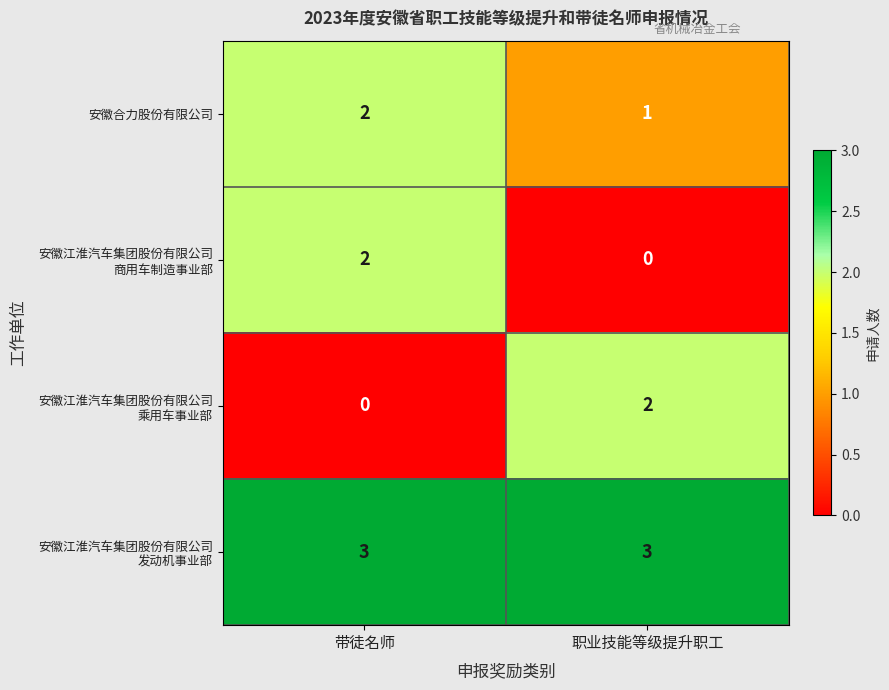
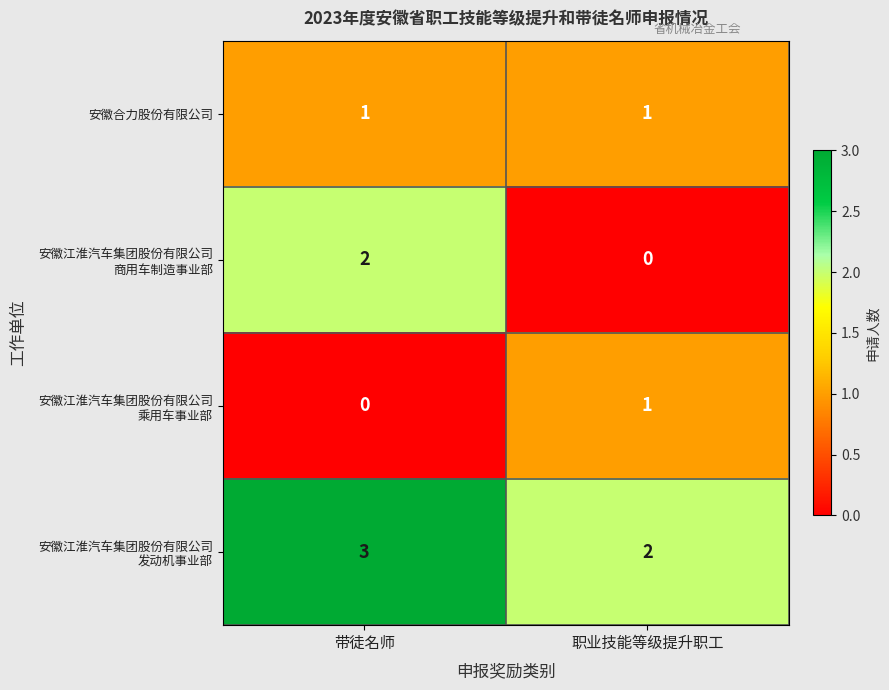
  {
    "安徽合力股份有限公司": {
-     "带徒名师": 2,
+     "带徒名师": 1,
      "职业技能等级提升职工": 1
    },
    "安徽江淮汽车集团股份有限公司 商用车制造事业部": {
      "带徒名师": 2,
      "职业技能等级提升职工": 0
    },
    "安徽江淮汽车集团股份有限公司 乘用车事业部": {
      "带徒名师": 0,
-     "职业技能等级提升职工": 2
+     "职业技能等级提升职工": 1
    },
    "安徽江淮汽车集团股份有限公司 发动机事业部": {
      "带徒名师": 3,
-     "职业技能等级提升职工": 3
+     "职业技能等级提升职工": 2
    }
  }
